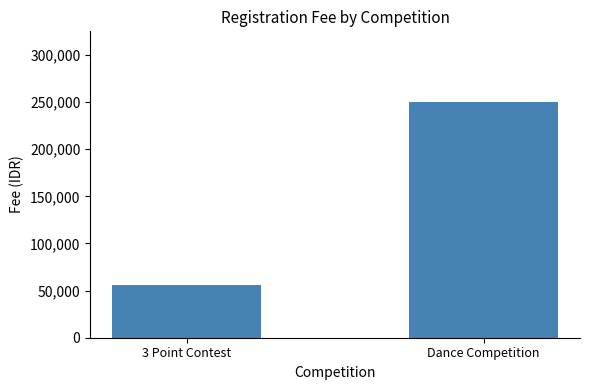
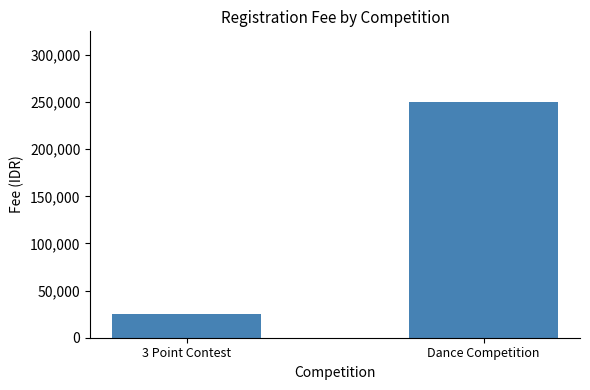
  {
-   "3 Point Contest": "60,000",
+   "3 Point Contest": "30,000",
    "Dance Competition": "250,000"
  }
